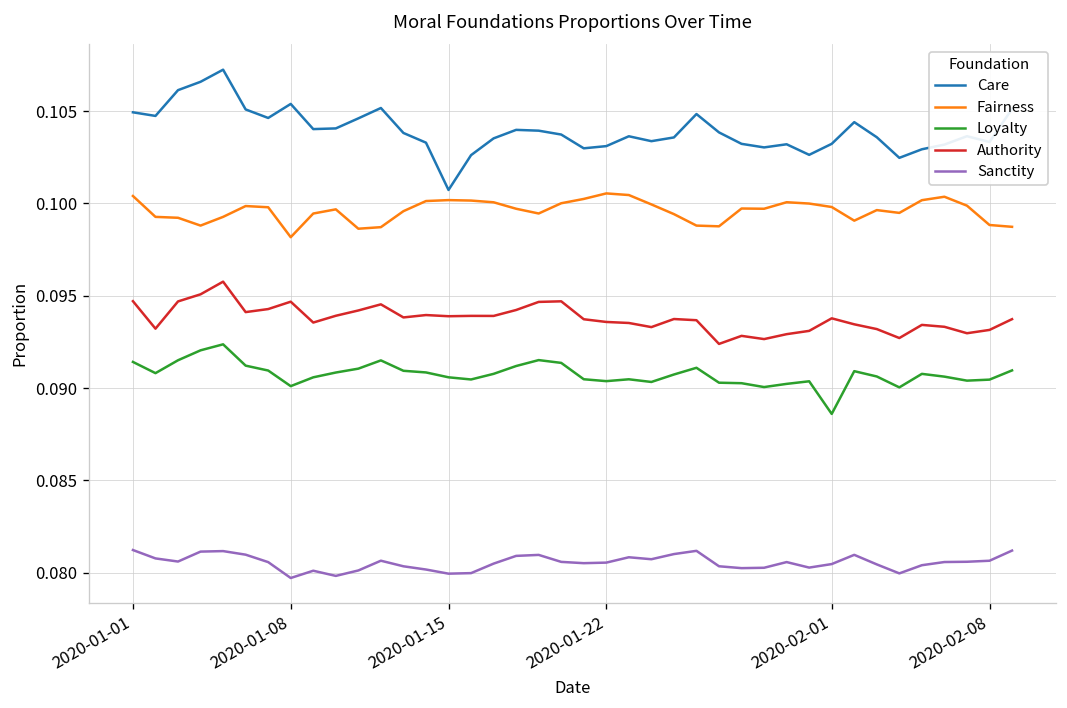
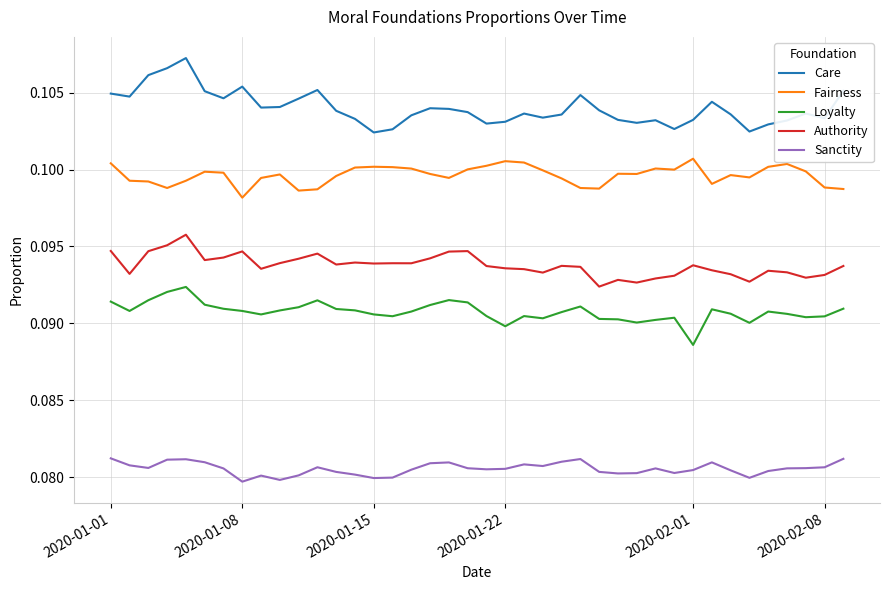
  {
    "Care": {
      "2020-01-01": 0.1049,
      "2020-01-08": 0.1054,
-     "2020-01-15": 0.1007,
+     "2020-01-15": 0.1024,
      "2020-01-22": 0.1031,
      "2020-02-01": 0.1032
    },
    "Fairness": {
      "2020-01-01": 0.1004,
      "2020-01-08": 0.0982,
      "2020-01-15": 0.1002,
      "2020-01-22": 0.1005,
-     "2020-02-01": 0.0998,
+     "2020-02-01": 0.1007,
      "2020-02-08": 0.0988
    },
    "Loyalty": {
      "2020-01-01": 0.0914,
-     "2020-01-08": 0.0901,
+     "2020-01-08": 0.0908,
      "2020-01-15": 0.0906,
-     "2020-01-22": 0.0904,
+     "2020-01-22": 0.0898,
      "2020-02-01": 0.0886,
      "2020-02-08": 0.0905
    },
    "Authority": {
      "2020-01-01": 0.0947,
      "2020-01-08": 0.0947,
      "2020-01-15": 0.0939,
      "2020-01-22": 0.0936,
      "2020-02-01": 0.0938,
      "2020-02-08": 0.0932
    },
    "Sanctity": {
      "2020-01-01": 0.0812,
      "2020-01-08": 0.0797,
      "2020-01-15": 0.0800,
      "2020-01-22": 0.0806,
      "2020-02-01": 0.0805,
      "2020-02-08": 0.0807
    }
  }
